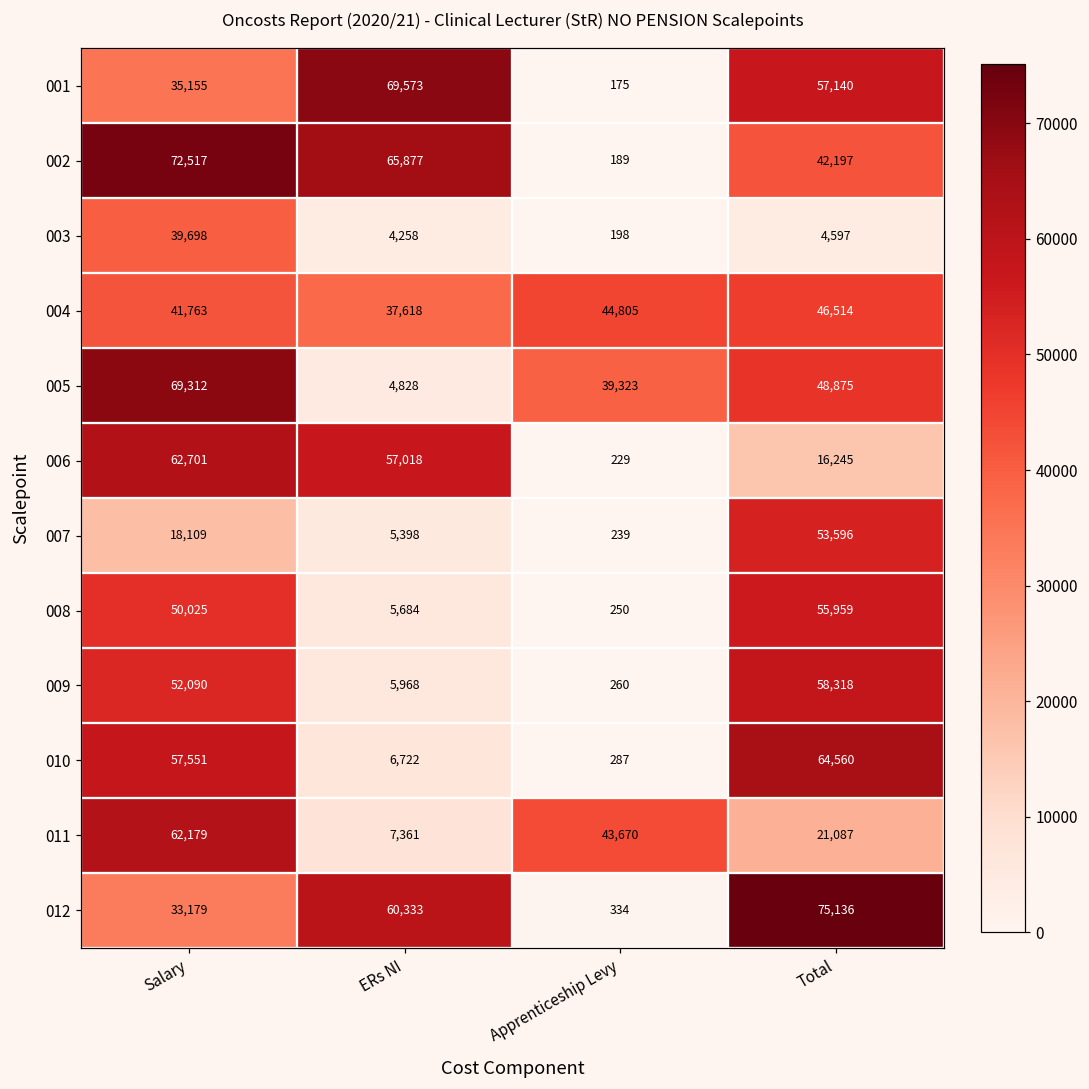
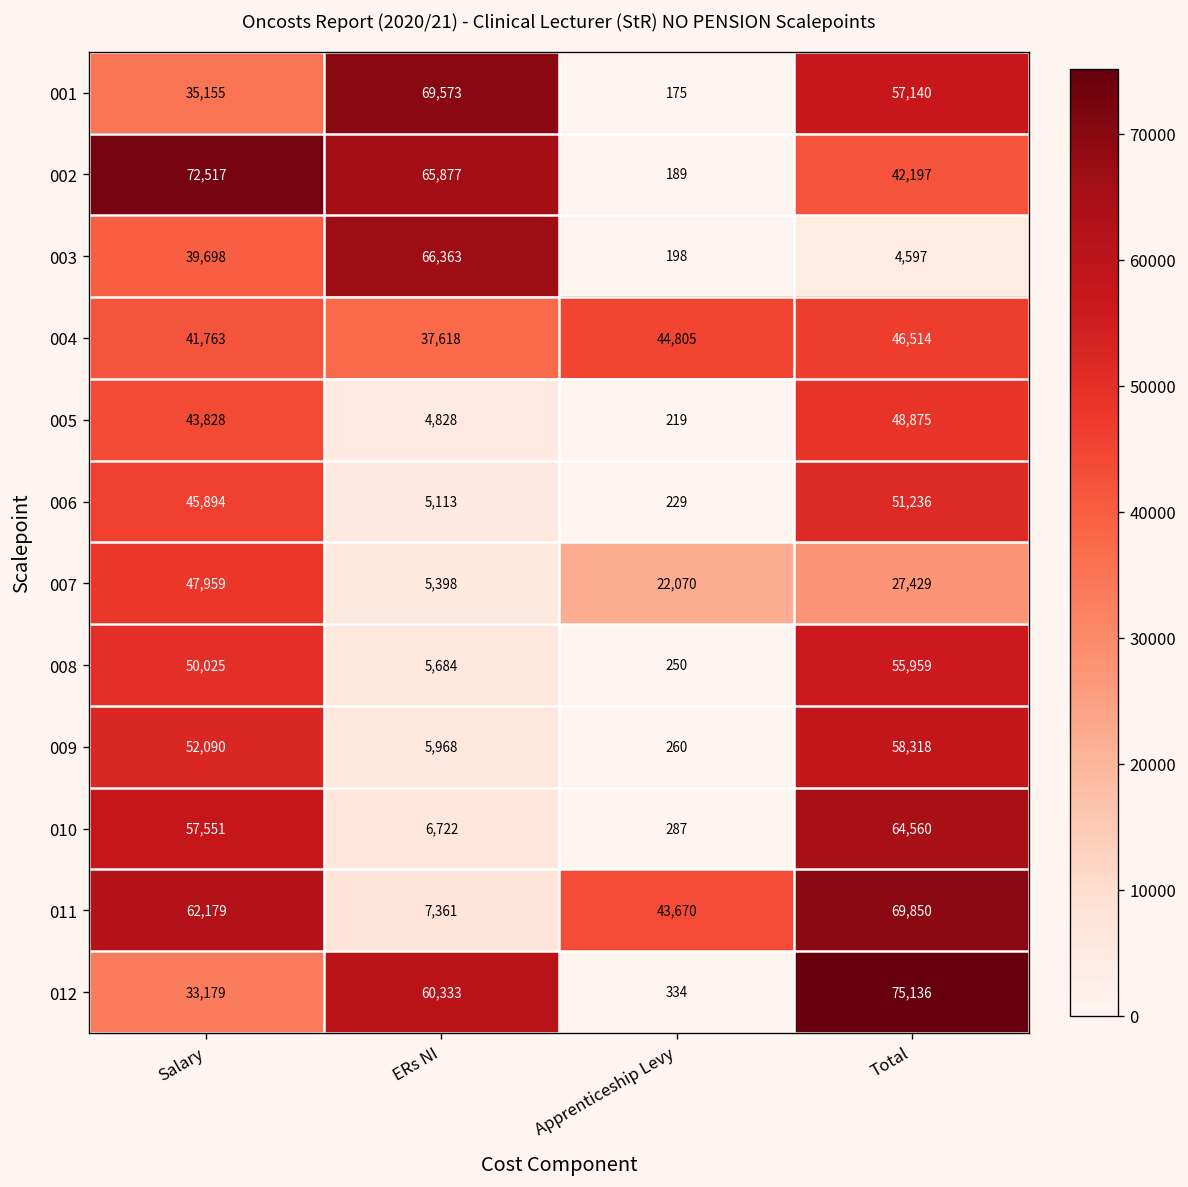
  {
    "001": {
      "Salary": "35,155",
      "ERs NI": "69,573",
      "Apprenticeship Levy": "175",
      "Total": "57,140"
    },
    "002": {
      "Salary": "72,517",
      "ERs NI": "65,877",
      "Apprenticeship Levy": "189",
      "Total": "42,197"
    },
    "003": {
      "Salary": "39,698",
-     "ERs NI": "4,258",
+     "ERs NI": "66,363",
      "Apprenticeship Levy": "198",
      "Total": "4,597"
    },
    "004": {
      "Salary": "41,763",
      "ERs NI": "37,618",
      "Apprenticeship Levy": "44,805",
      "Total": "46,514"
    },
    "005": {
-     "Salary": "69,312",
+     "Salary": "43,828",
      "ERs NI": "4,828",
-     "Apprenticeship Levy": "39,323",
+     "Apprenticeship Levy": "219",
      "Total": "48,875"
    },
    "006": {
-     "Salary": "62,701",
-     "ERs NI": "57,018",
+     "Salary": "45,894",
+     "ERs NI": "5,113",
      "Apprenticeship Levy": "229",
-     "Total": "16,245"
+     "Total": "51,236"
    },
    "007": {
-     "Salary": "18,109",
+     "Salary": "47,959",
      "ERs NI": "5,398",
-     "Apprenticeship Levy": "239",
-     "Total": "53,596"
+     "Apprenticeship Levy": "22,070",
+     "Total": "27,429"
    },
    "008": {
      "Salary": "50,025",
      "ERs NI": "5,684",
      "Apprenticeship Levy": "250",
      "Total": "55,959"
    },
    "009": {
      "Salary": "52,090",
      "ERs NI": "5,968",
      "Apprenticeship Levy": "260",
      "Total": "58,318"
    },
    "010": {
      "Salary": "57,551",
      "ERs NI": "6,722",
      "Apprenticeship Levy": "287",
      "Total": "64,560"
    },
    "011": {
      "Salary": "62,179",
      "ERs NI": "7,361",
      "Apprenticeship Levy": "43,670",
-     "Total": "21,087"
+     "Total": "69,850"
    },
    "012": {
      "Salary": "33,179",
      "ERs NI": "60,333",
      "Apprenticeship Levy": "334",
      "Total": "75,136"
    }
  }
